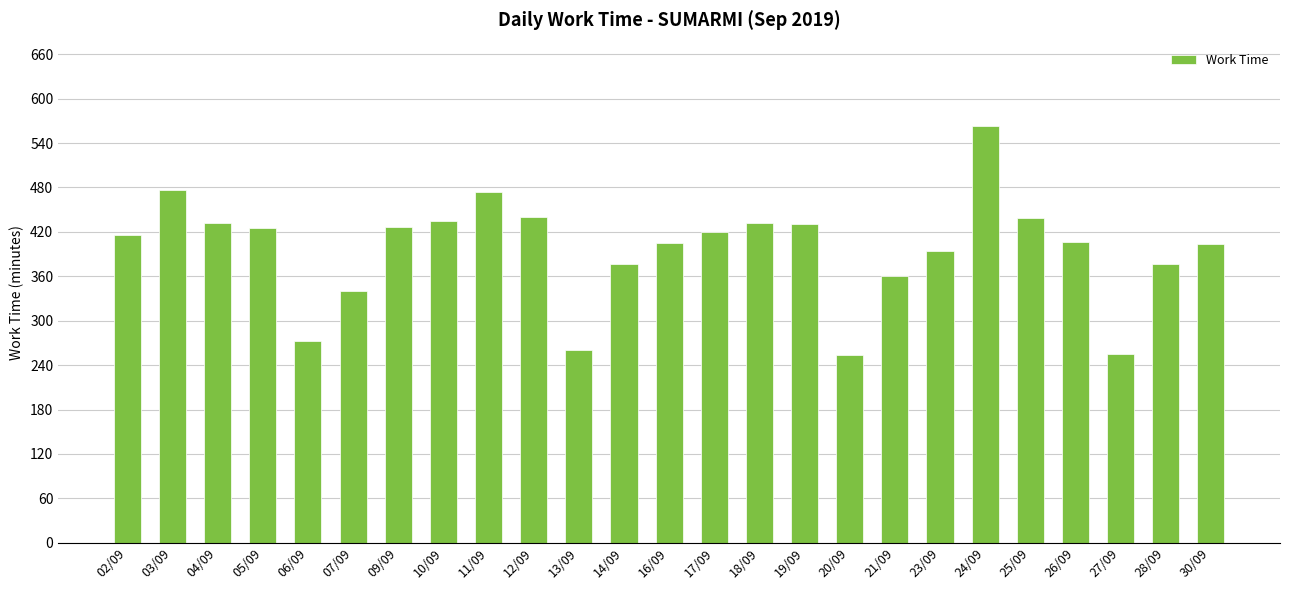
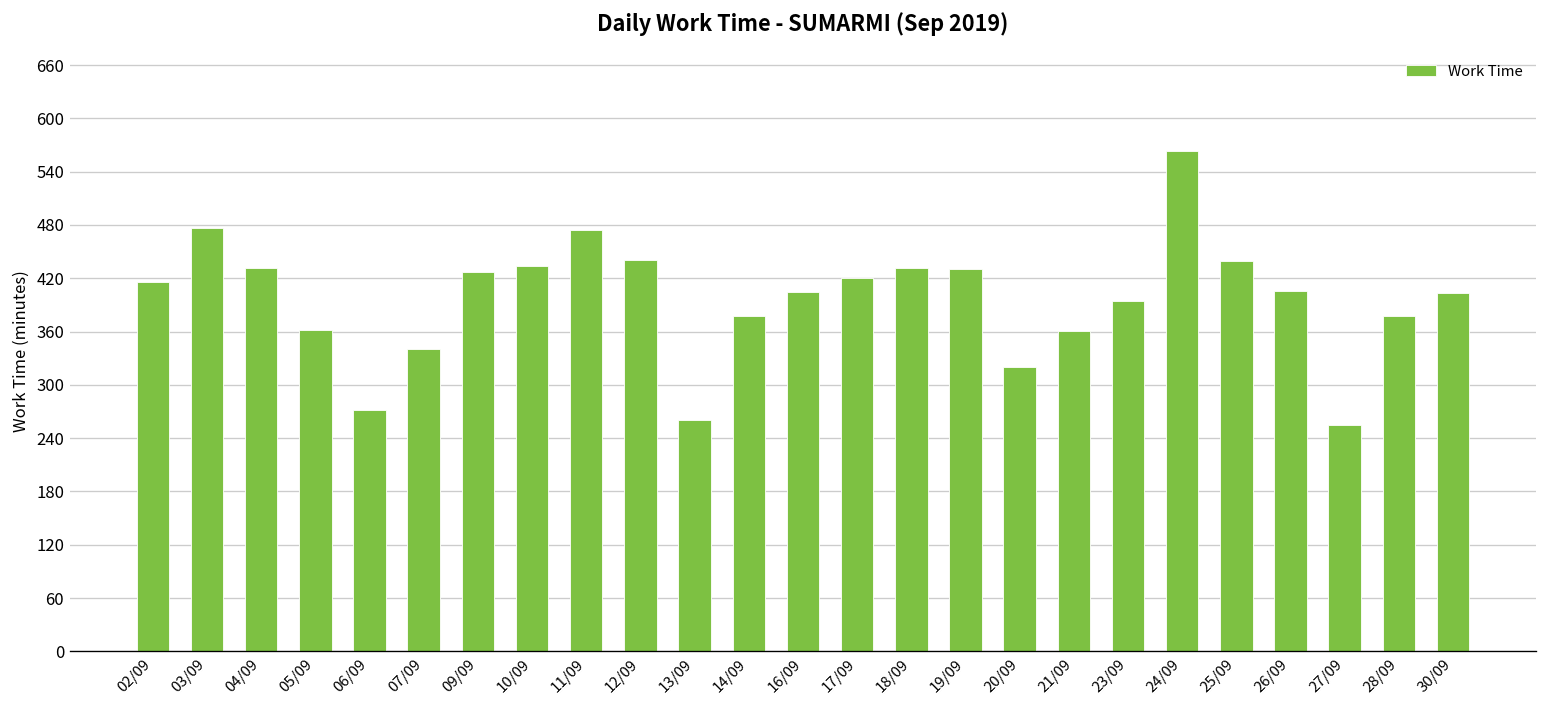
  {
    "02/09": 420,
    "03/09": 480,
    "04/09": 430,
-   "05/09": 430,
+   "05/09": 360,
    "06/09": 270,
    "07/09": 340,
    "09/09": 430,
    "10/09": 430,
    "11/09": 470,
    "12/09": 440,
    "13/09": 260,
    "14/09": 380,
    "16/09": 410,
    "17/09": 420,
    "18/09": 430,
    "19/09": 430,
-   "20/09": 250,
+   "20/09": 320,
    "21/09": 360,
    "23/09": 390,
    "24/09": 560,
    "25/09": 440,
    "26/09": 410,
    "27/09": 260,
    "28/09": 380,
    "30/09": 400
  }
